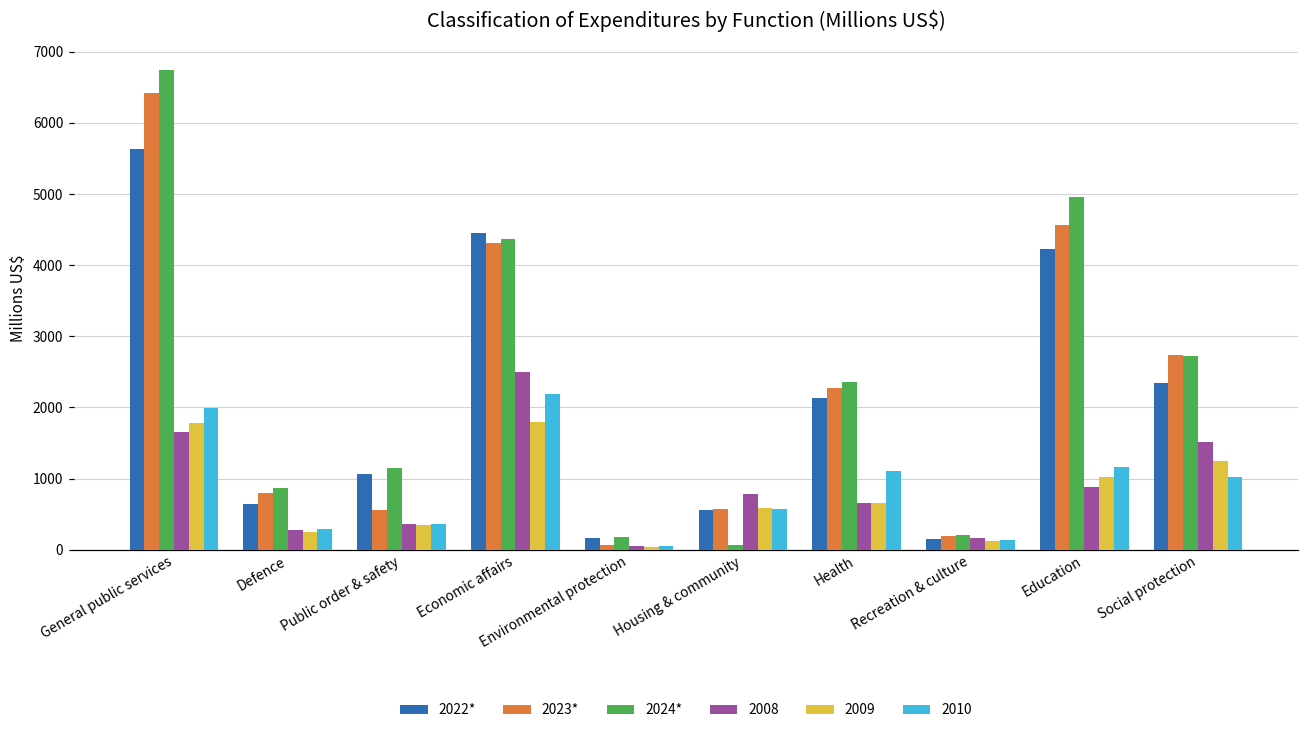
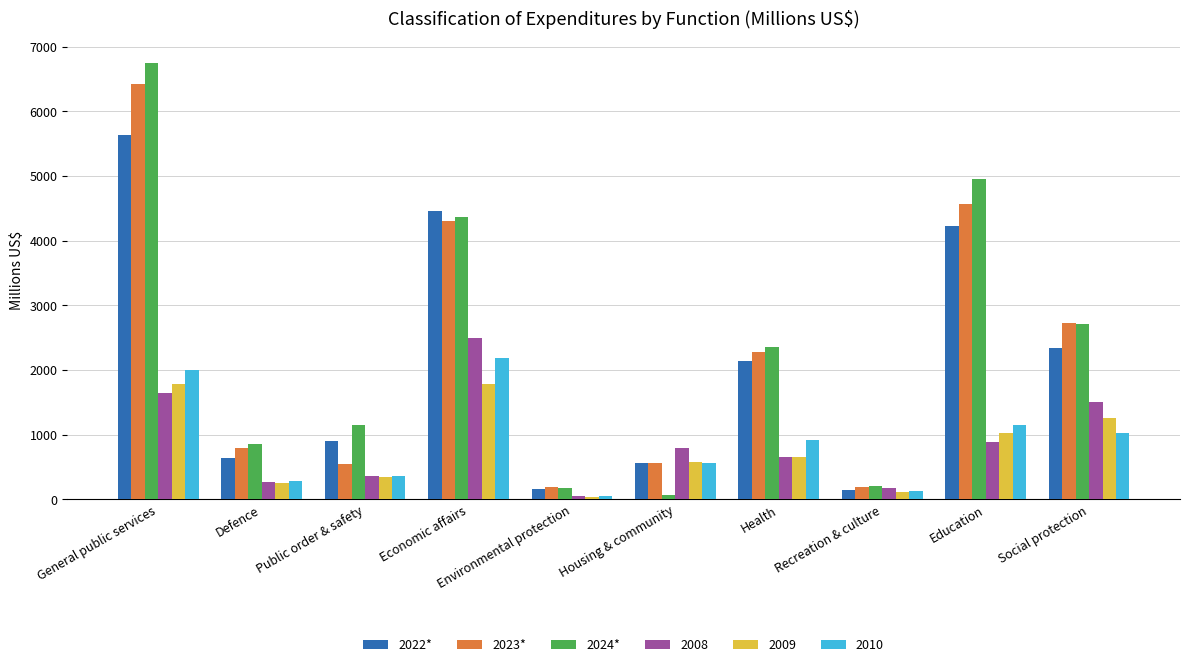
  {
    "2022*": {
      "General public services": 5600,
      "Defence": 600,
-     "Public order & safety": 1100,
+     "Public order & safety": 900,
      "Economic affairs": 4500,
      "Environmental protection": 200,
      "Housing & community": 600,
      "Health": 2100,
      "Recreation & culture": 100,
      "Education": 4200,
      "Social protection": 2300
    },
    "2023*": {
      "General public services": 6400,
      "Defence": 800,
      "Public order & safety": 600,
      "Economic affairs": 4300,
-     "Environmental protection": 100,
+     "Environmental protection": 200,
      "Housing & community": 600,
      "Health": 2300,
      "Recreation & culture": 200,
      "Education": 4600,
      "Social protection": 2700
    },
    "2024*": {
      "General public services": 6700,
      "Defence": 900,
      "Public order & safety": 1100,
      "Economic affairs": 4400,
      "Environmental protection": 200,
      "Housing & community": 100,
      "Health": 2400,
      "Recreation & culture": 200,
      "Education": 5000,
      "Social protection": 2700
    },
    "2008": {
      "General public services": 1700,
      "Defence": 300,
      "Public order & safety": 400,
      "Economic affairs": 2500,
      "Environmental protection": 0,
      "Housing & community": 800,
      "Health": 700,
      "Recreation & culture": 200,
      "Education": 900,
      "Social protection": 1500
    },
    "2009": {
      "General public services": 1800,
      "Defence": 300,
      "Public order & safety": 400,
      "Economic affairs": 1800,
      "Housing & community": 600,
      "Health": 700,
      "Recreation & culture": 100,
      "Education": 1000,
      "Social protection": 1300
    },
    "2010": {
      "General public services": 2000,
      "Defence": 300,
      "Public order & safety": 400,
      "Economic affairs": 2200,
      "Environmental protection": 100,
      "Housing & community": 600,
-     "Health": 1100,
+     "Health": 900,
      "Recreation & culture": 100,
      "Education": 1200,
      "Social protection": 1000
    }
  }
